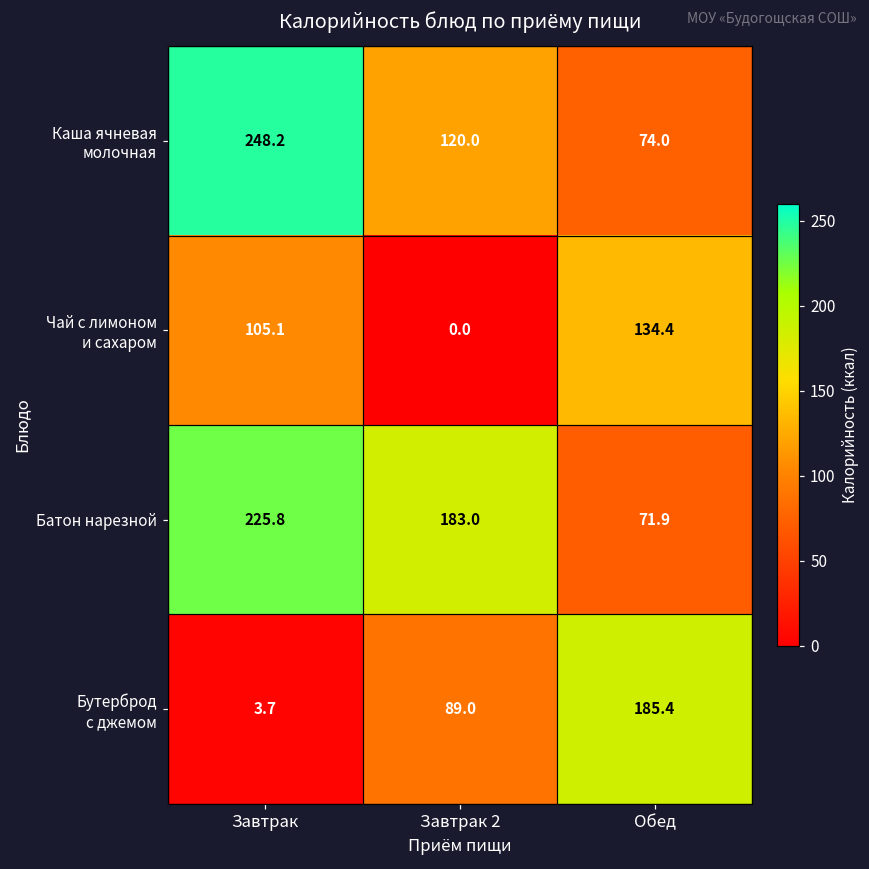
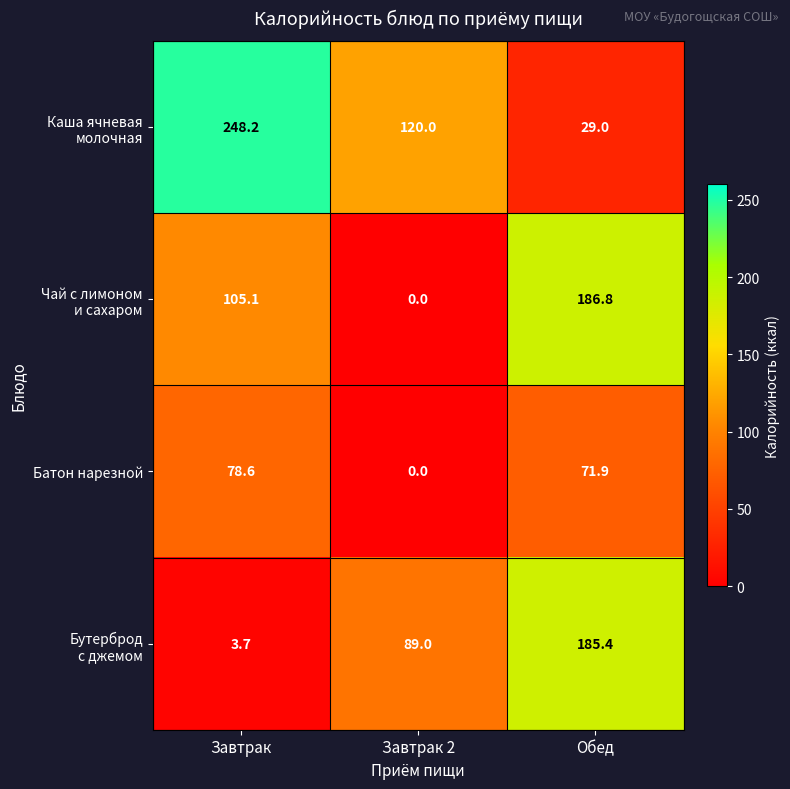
  {
    "Каша ячневая молочная": {
      "Завтрак": 248.2,
      "Завтрак 2": 120.0,
-     "Обед": 74.0
+     "Обед": 29.0
    },
    "Чай с лимоном и сахаром": {
      "Завтрак": 105.1,
      "Завтрак 2": 0.0,
-     "Обед": 134.4
+     "Обед": 186.8
    },
    "Батон нарезной": {
-     "Завтрак": 225.8,
-     "Завтрак 2": 183.0,
+     "Завтрак": 78.6,
+     "Завтрак 2": 0.0,
      "Обед": 71.9
    },
    "Бутерброд с джемом": {
      "Завтрак": 3.7,
      "Завтрак 2": 89.0,
      "Обед": 185.4
    }
  }
